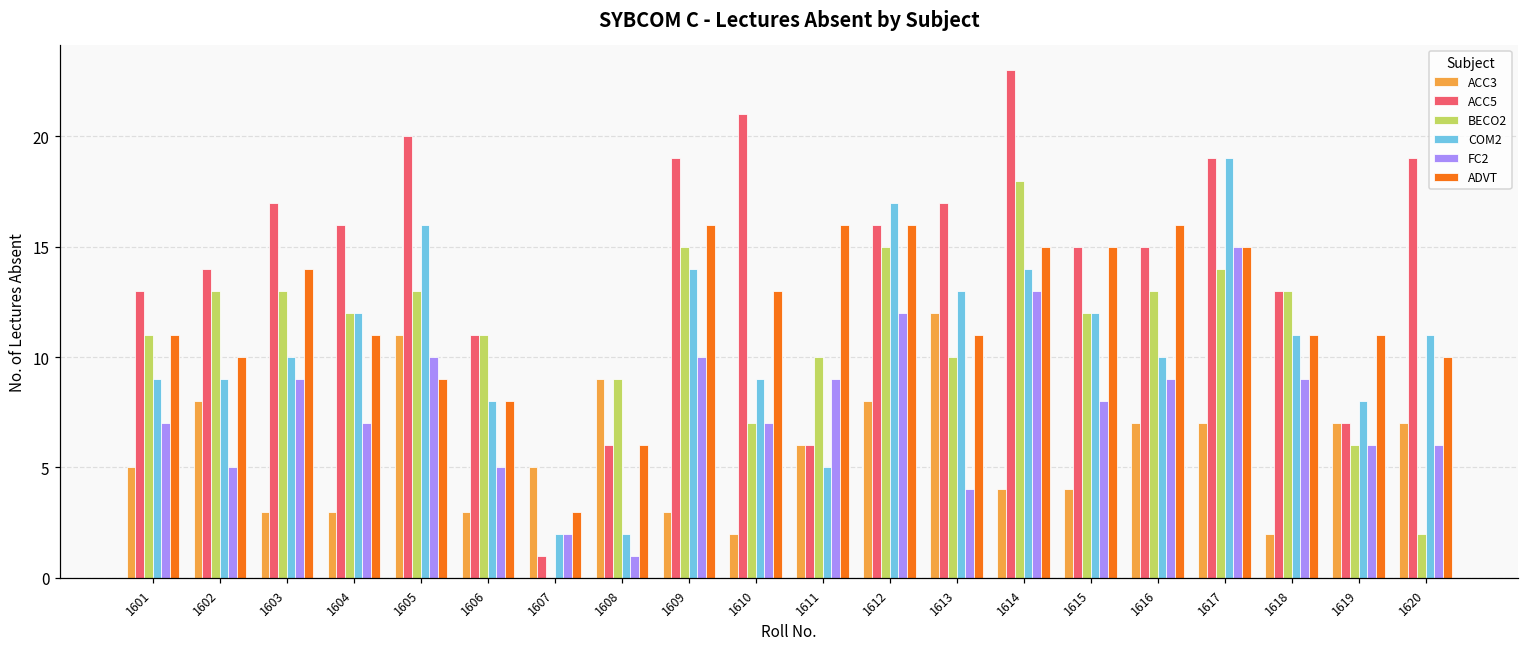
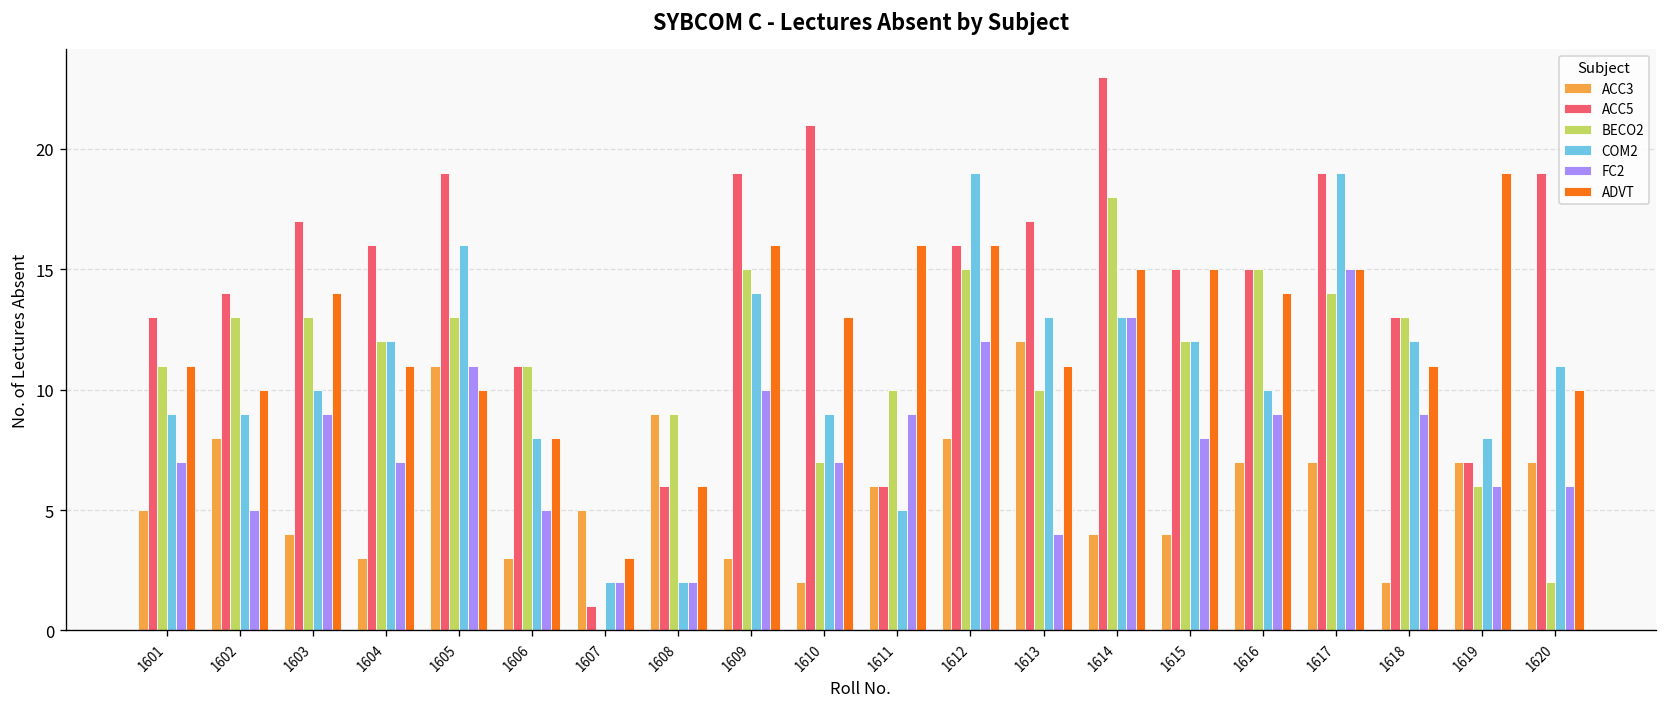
  {
    "ACC3": {
      "1601": 5,
      "1602": 8,
-     "1603": 3,
+     "1603": 4,
      "1604": 3,
      "1605": 11,
      "1606": 3,
      "1607": 5,
      "1608": 9,
      "1609": 3,
      "1610": 2,
      "1611": 6,
      "1612": 8,
      "1613": 12,
      "1614": 4,
      "1615": 4,
      "1616": 7,
      "1617": 7,
      "1618": 2,
      "1619": 7,
      "1620": 7
    },
    "ACC5": {
      "1601": 13,
      "1602": 14,
      "1603": 17,
      "1604": 16,
-     "1605": 20,
+     "1605": 19,
      "1606": 11,
      "1607": 1,
      "1608": 6,
      "1609": 19,
      "1610": 21,
      "1611": 6,
      "1612": 16,
      "1613": 17,
      "1614": 23,
      "1615": 15,
      "1616": 15,
      "1617": 19,
      "1618": 13,
      "1619": 7,
      "1620": 19
    },
    "BECO2": {
      "1601": 11,
      "1602": 13,
      "1603": 13,
      "1604": 12,
      "1605": 13,
      "1606": 11,
      "1607": 0,
      "1608": 9,
      "1609": 15,
      "1610": 7,
      "1611": 10,
      "1612": 15,
      "1613": 10,
      "1614": 18,
      "1615": 12,
-     "1616": 13,
+     "1616": 15,
      "1617": 14,
      "1618": 13,
      "1619": 6,
      "1620": 2
    },
    "COM2": {
      "1601": 9,
      "1602": 9,
      "1603": 10,
      "1604": 12,
      "1605": 16,
      "1606": 8,
      "1607": 2,
      "1608": 2,
      "1609": 14,
      "1610": 9,
      "1611": 5,
-     "1612": 17,
+     "1612": 19,
      "1613": 13,
-     "1614": 14,
+     "1614": 13,
      "1615": 12,
      "1616": 10,
      "1617": 19,
-     "1618": 11,
+     "1618": 12,
      "1619": 8,
      "1620": 11
    },
    "FC2": {
      "1601": 7,
      "1602": 5,
      "1603": 9,
      "1604": 7,
-     "1605": 10,
+     "1605": 11,
      "1606": 5,
      "1607": 2,
-     "1608": 1,
+     "1608": 2,
      "1609": 10,
      "1610": 7,
      "1611": 9,
      "1612": 12,
      "1613": 4,
      "1614": 13,
      "1615": 8,
      "1616": 9,
      "1617": 15,
      "1618": 9,
      "1619": 6,
      "1620": 6
    },
    "ADVT": {
      "1601": 11,
      "1602": 10,
      "1603": 14,
      "1604": 11,
-     "1605": 9,
+     "1605": 10,
      "1606": 8,
      "1607": 3,
      "1608": 6,
      "1609": 16,
      "1610": 13,
      "1611": 16,
      "1612": 16,
      "1613": 11,
      "1614": 15,
      "1615": 15,
-     "1616": 16,
+     "1616": 14,
      "1617": 15,
      "1618": 11,
-     "1619": 11,
+     "1619": 19,
      "1620": 10
    }
  }
